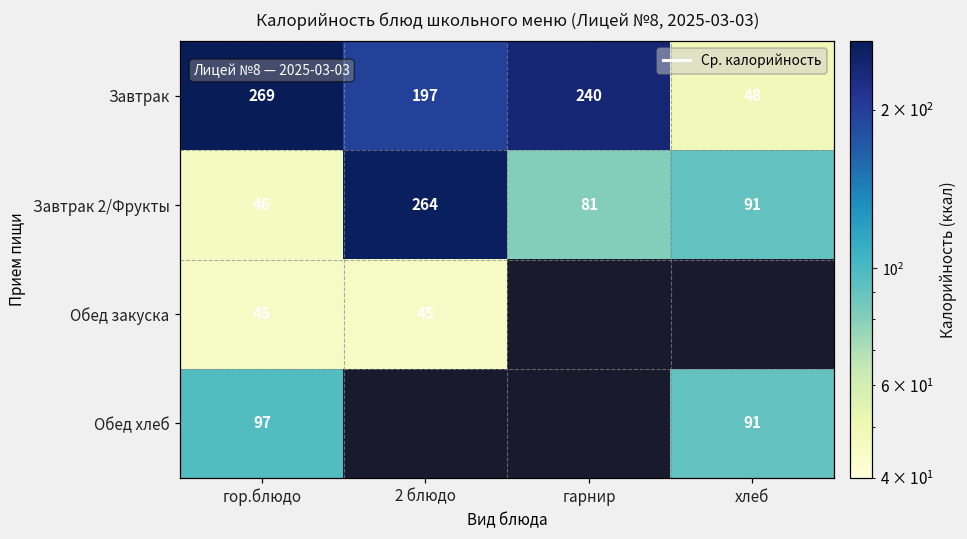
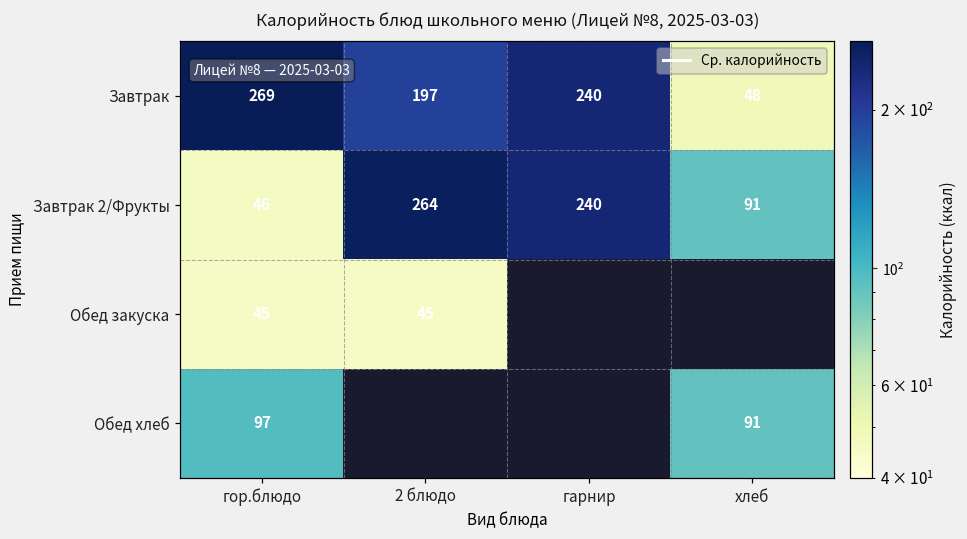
  {
    "Завтрак": {
      "гор.блюдо": 269,
      "2 блюдо": 197,
      "гарнир": 240,
      "хлеб": 48
    },
    "Завтрак 2/Фрукты": {
      "гор.блюдо": 46,
      "2 блюдо": 264,
-     "гарнир": 81,
+     "гарнир": 240,
      "хлеб": 91
    },
    "Обед закуска": {
      "гор.блюдо": 45,
      "2 блюдо": 45
    },
    "Обед хлеб": {
      "гор.блюдо": 97,
      "хлеб": 91
    }
  }
